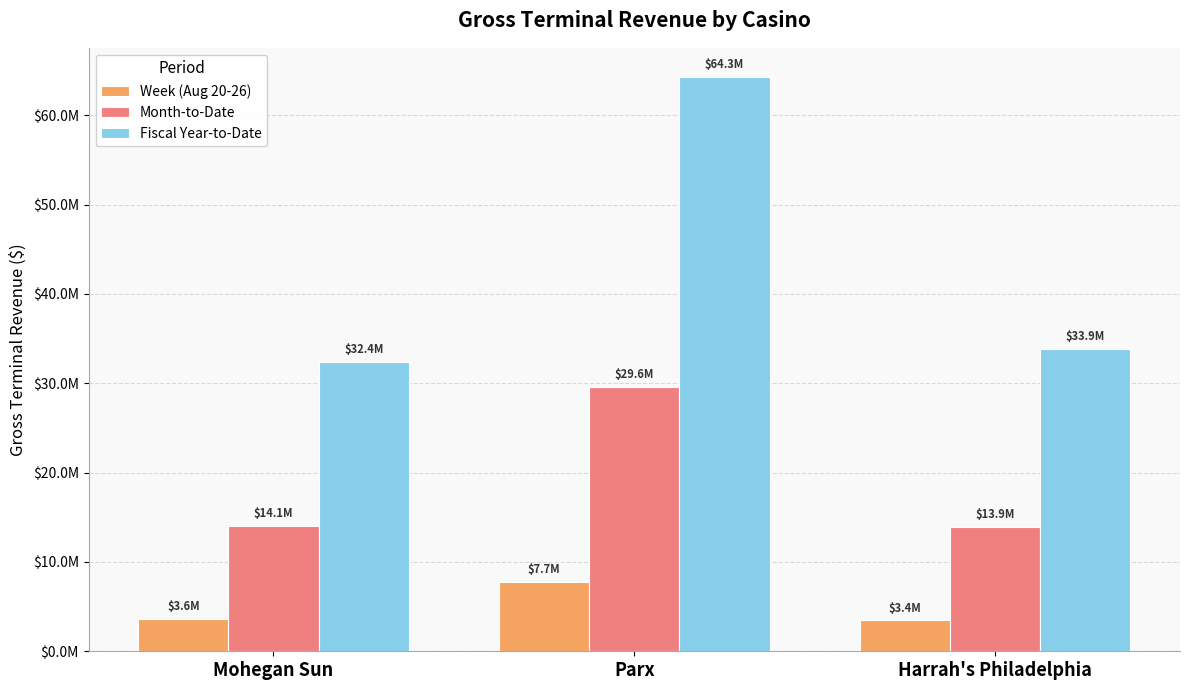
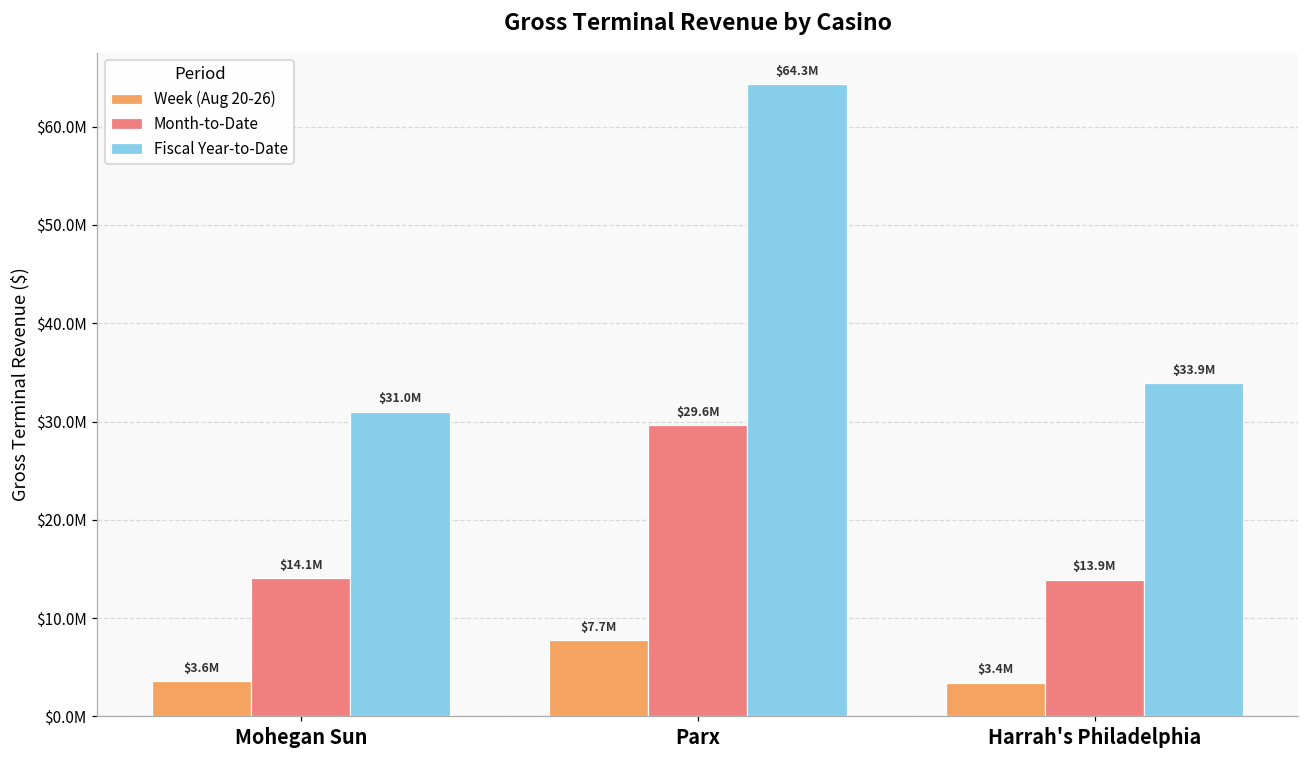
  {
    "Fiscal Year-to-Date": {
-     "Mohegan Sun": "$32.4M",
+     "Mohegan Sun": "$31.0M",
      "Parx": "$64.3M",
      "Harrah's Philadelphia": "$33.9M"
    }
  }
